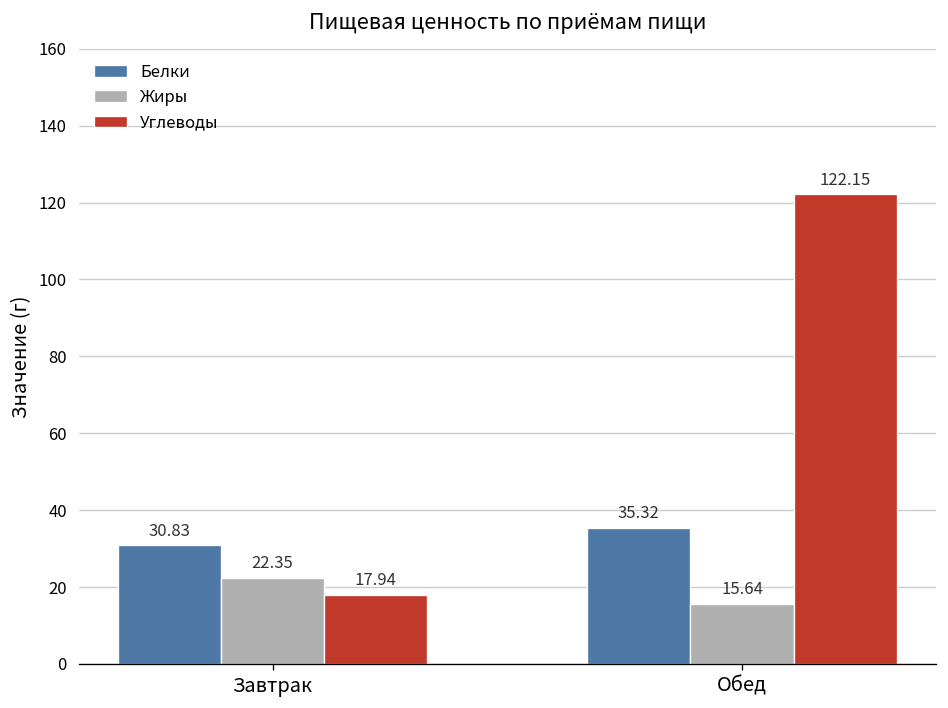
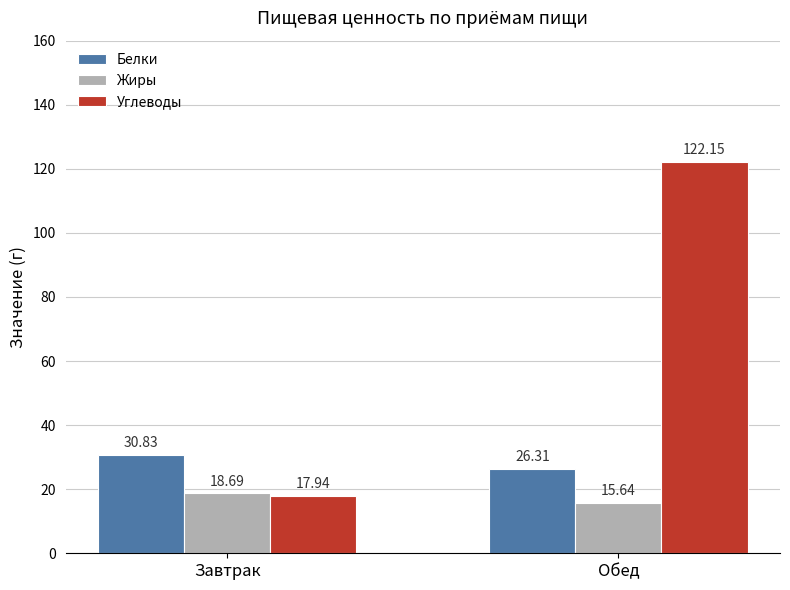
  {
    "Белки": {
      "Завтрак": 30.83,
-     "Обед": 35.32
+     "Обед": 26.31
    },
    "Жиры": {
-     "Завтрак": 22.35,
+     "Завтрак": 18.69,
      "Обед": 15.64
    },
    "Углеводы": {
      "Завтрак": 17.94,
      "Обед": 122.15
    }
  }
